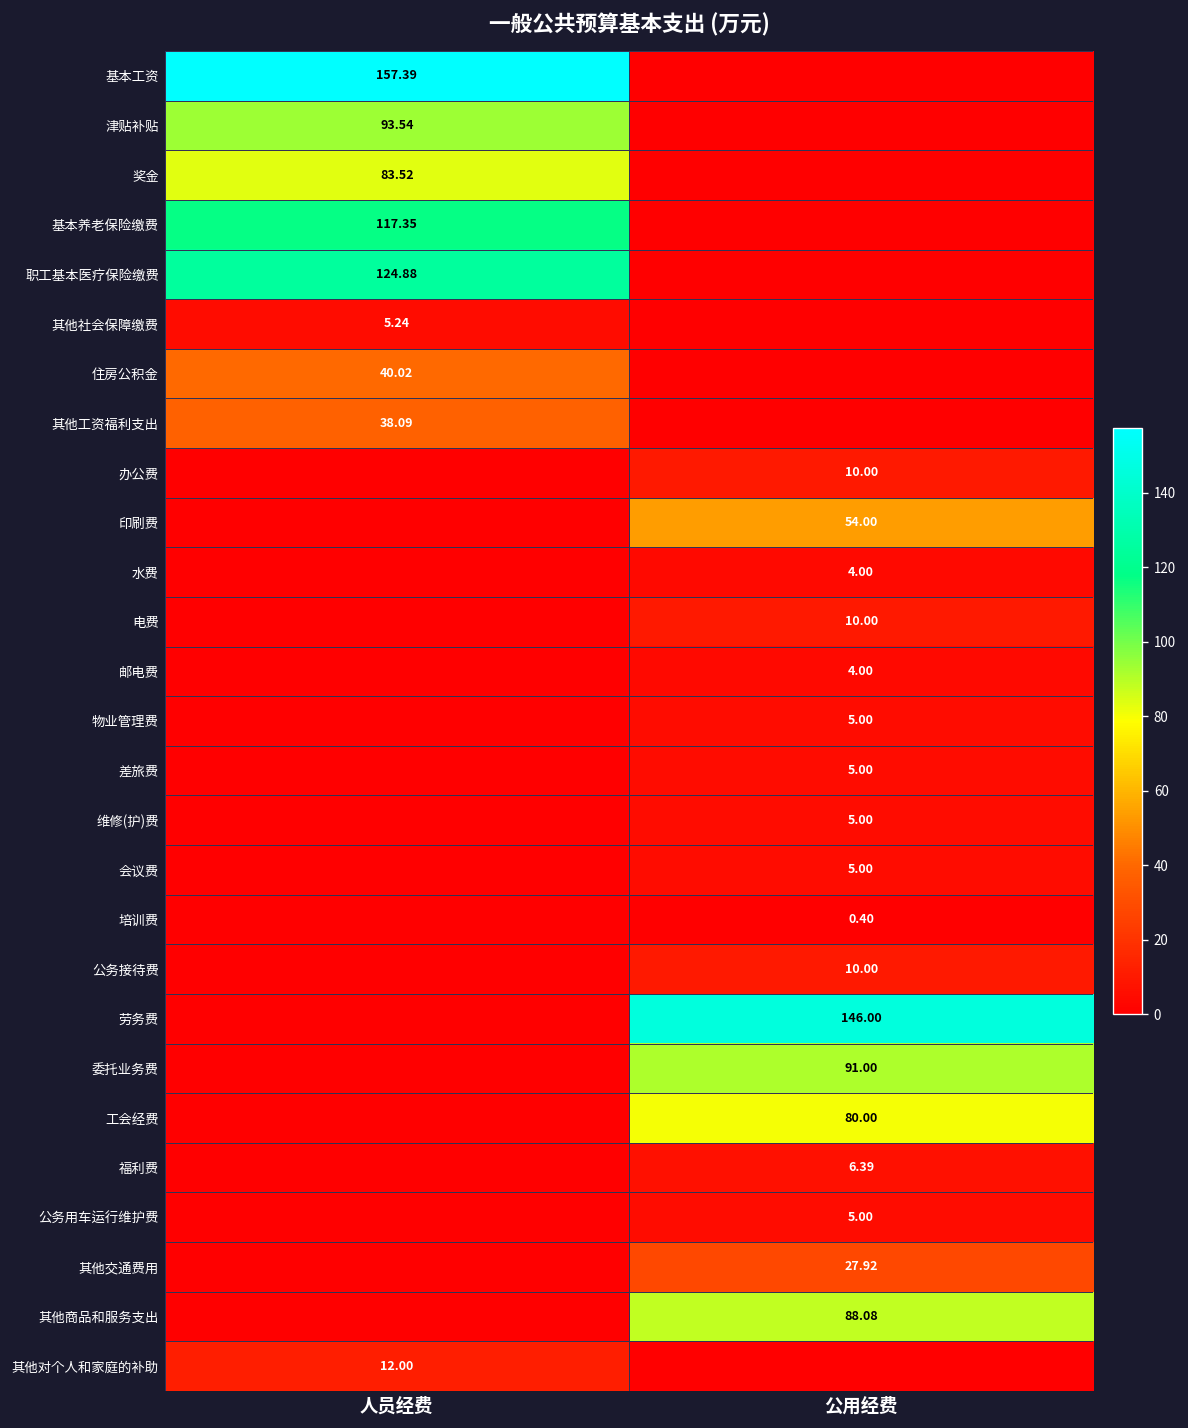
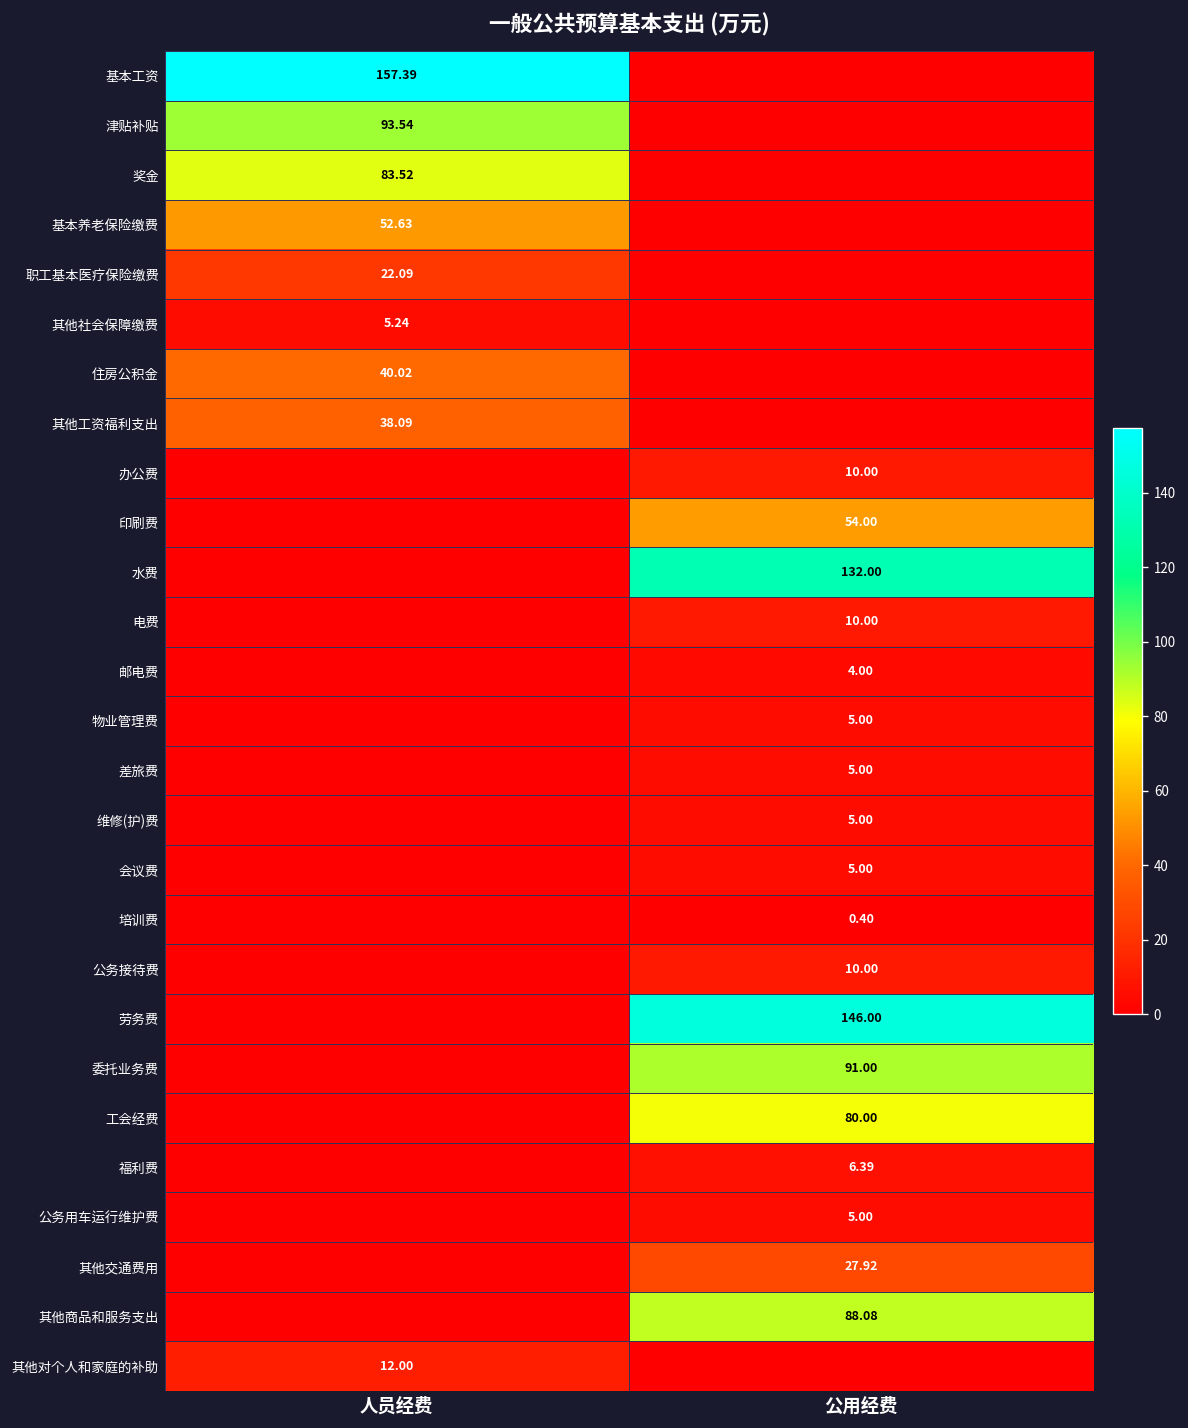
  {
    "基本工资": {
      "人员经费": 157.39
    },
    "津贴补贴": {
      "人员经费": 93.54
    },
    "奖金": {
      "人员经费": 83.52
    },
    "基本养老保险缴费": {
-     "人员经费": 117.35
+     "人员经费": 52.63
    },
    "职工基本医疗保险缴费": {
-     "人员经费": 124.88
+     "人员经费": 22.09
    },
    "其他社会保障缴费": {
      "人员经费": 5.24
    },
    "住房公积金": {
      "人员经费": 40.02
    },
    "其他工资福利支出": {
      "人员经费": 38.09
    },
    "办公费": {
      "公用经费": 10.00
    },
    "印刷费": {
      "公用经费": 54.00
    },
    "水费": {
-     "公用经费": 4.00
+     "公用经费": 132.00
    },
    "电费": {
      "公用经费": 10.00
    },
    "邮电费": {
      "公用经费": 4.00
    },
    "物业管理费": {
      "公用经费": 5.00
    },
    "差旅费": {
      "公用经费": 5.00
    },
    "维修(护)费": {
      "公用经费": 5.00
    },
    "会议费": {
      "公用经费": 5.00
    },
    "培训费": {
      "公用经费": 0.40
    },
    "公务接待费": {
      "公用经费": 10.00
    },
    "劳务费": {
      "公用经费": 146.00
    },
    "委托业务费": {
      "公用经费": 91.00
    },
    "工会经费": {
      "公用经费": 80.00
    },
    "福利费": {
      "公用经费": 6.39
    },
    "公务用车运行维护费": {
      "公用经费": 5.00
    },
    "其他交通费用": {
      "公用经费": 27.92
    },
    "其他商品和服务支出": {
      "公用经费": 88.08
    },
    "其他对个人和家庭的补助": {
      "人员经费": 12.00
    }
  }
